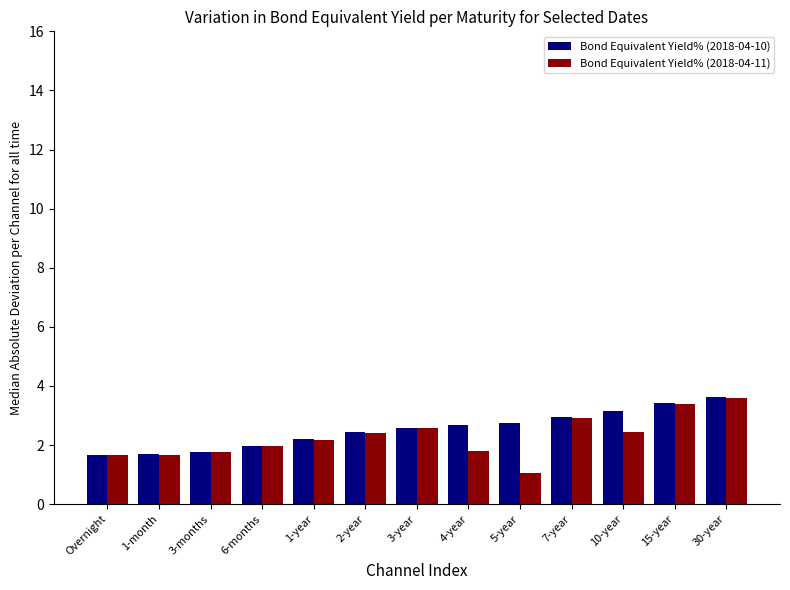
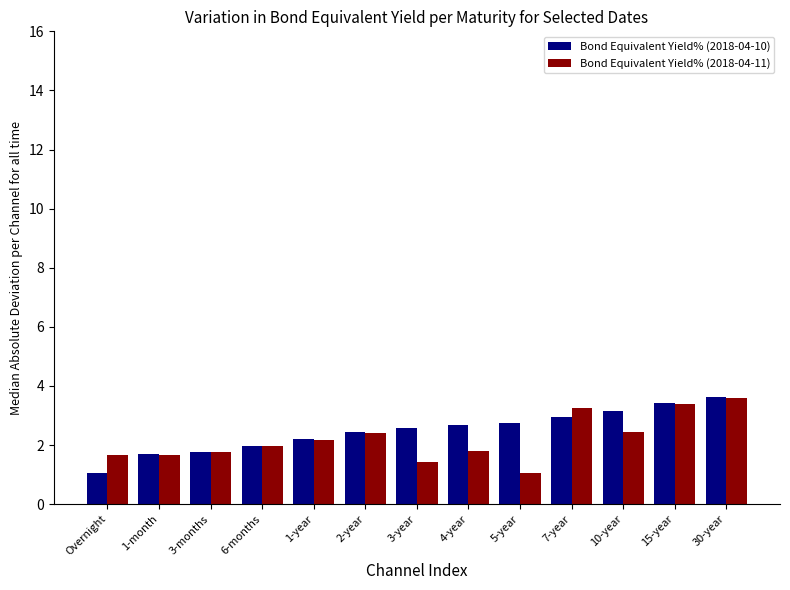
  {
    "Bond Equivalent Yield% (2018-04-10)": {
-     "Overnight": 1.7,
+     "Overnight": 1.0,
      "1-month": 1.7,
      "3-months": 1.8,
      "6-months": 2.0,
      "1-year": 2.2,
      "2-year": 2.4,
      "3-year": 2.6,
      "4-year": 2.7,
      "5-year": 2.7,
      "7-year": 2.9,
      "10-year": 3.1,
      "15-year": 3.4,
      "30-year": 3.6
    },
    "Bond Equivalent Yield% (2018-04-11)": {
      "Overnight": 1.7,
      "1-month": 1.7,
      "3-months": 1.8,
      "6-months": 2.0,
      "1-year": 2.2,
      "2-year": 2.4,
-     "3-year": 2.6,
+     "3-year": 1.4,
      "4-year": 1.8,
      "5-year": 1.0,
-     "7-year": 2.9,
+     "7-year": 3.3,
      "10-year": 2.4,
      "15-year": 3.4,
      "30-year": 3.6
    }
  }
